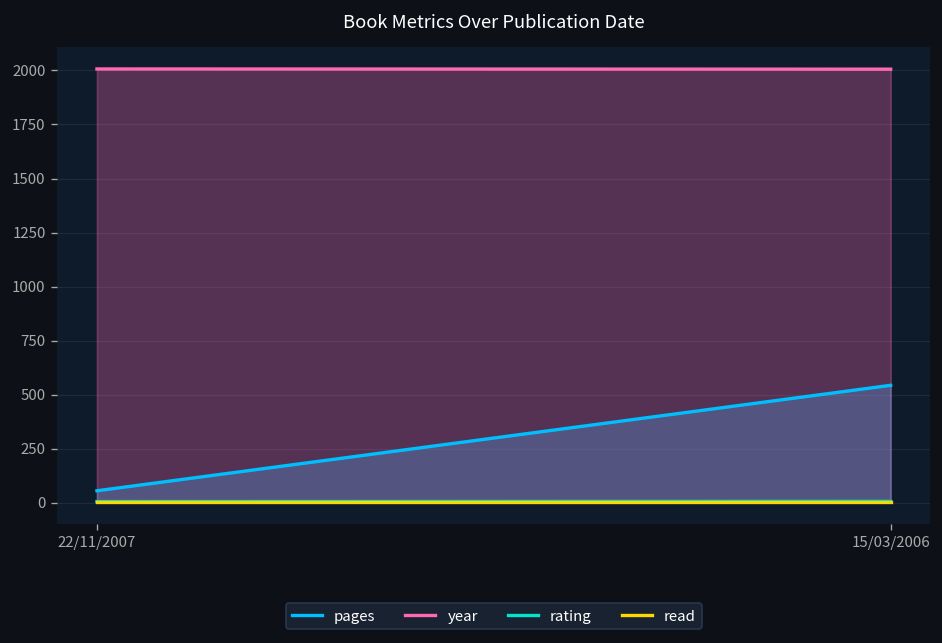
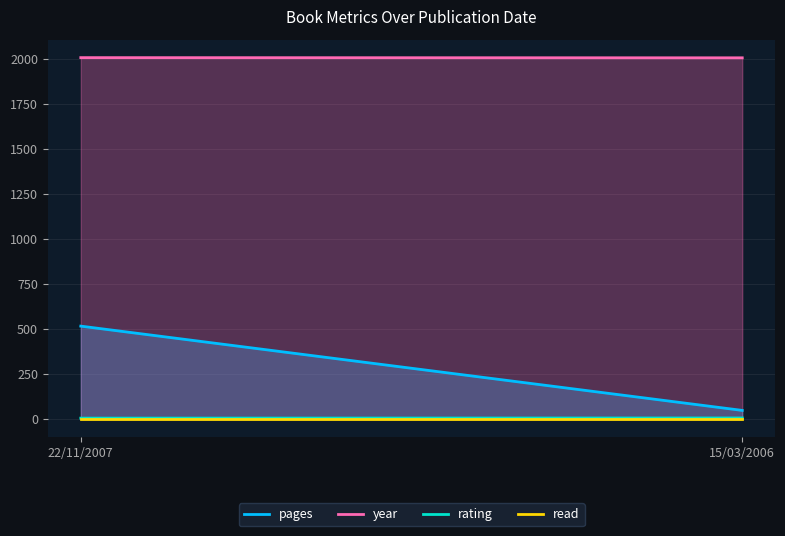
  {
    "pages": {
-     "22/11/2007": 60,
-     "15/03/2006": 540
+     "22/11/2007": 520,
+     "15/03/2006": 50
    },
    "year": {
      "22/11/2007": 2010,
      "15/03/2006": 2010
    }
  }
